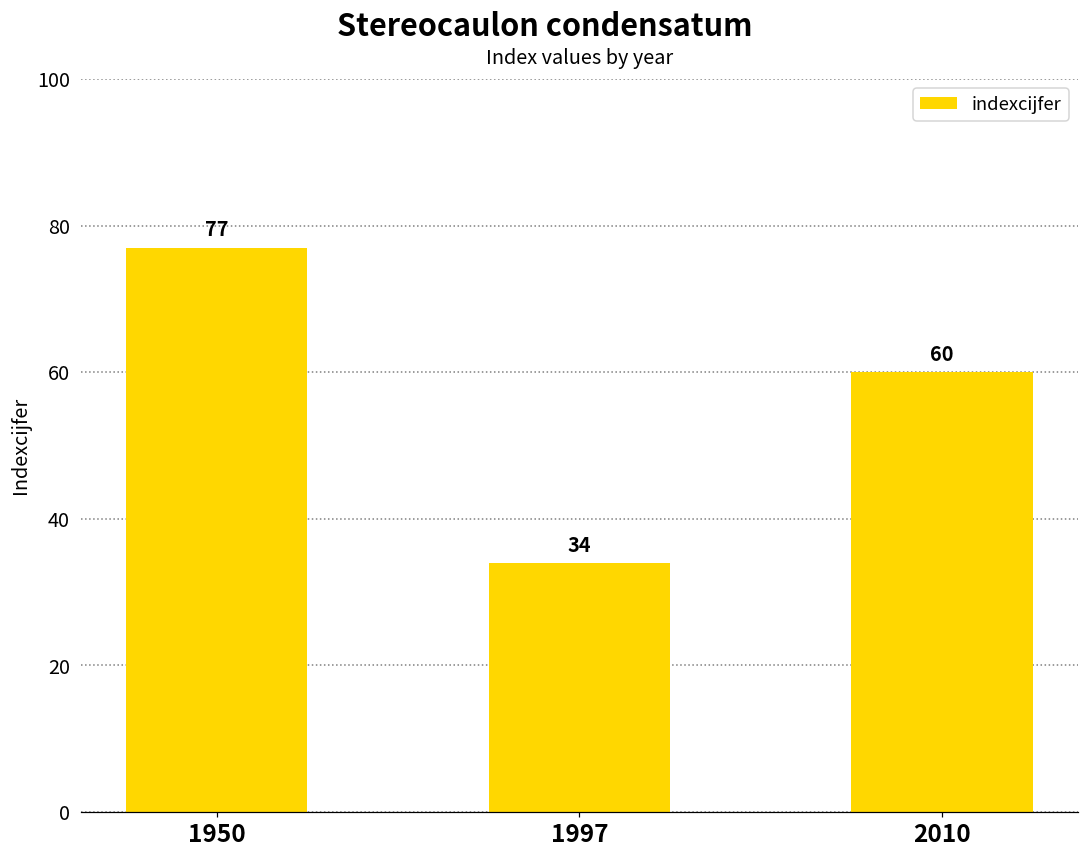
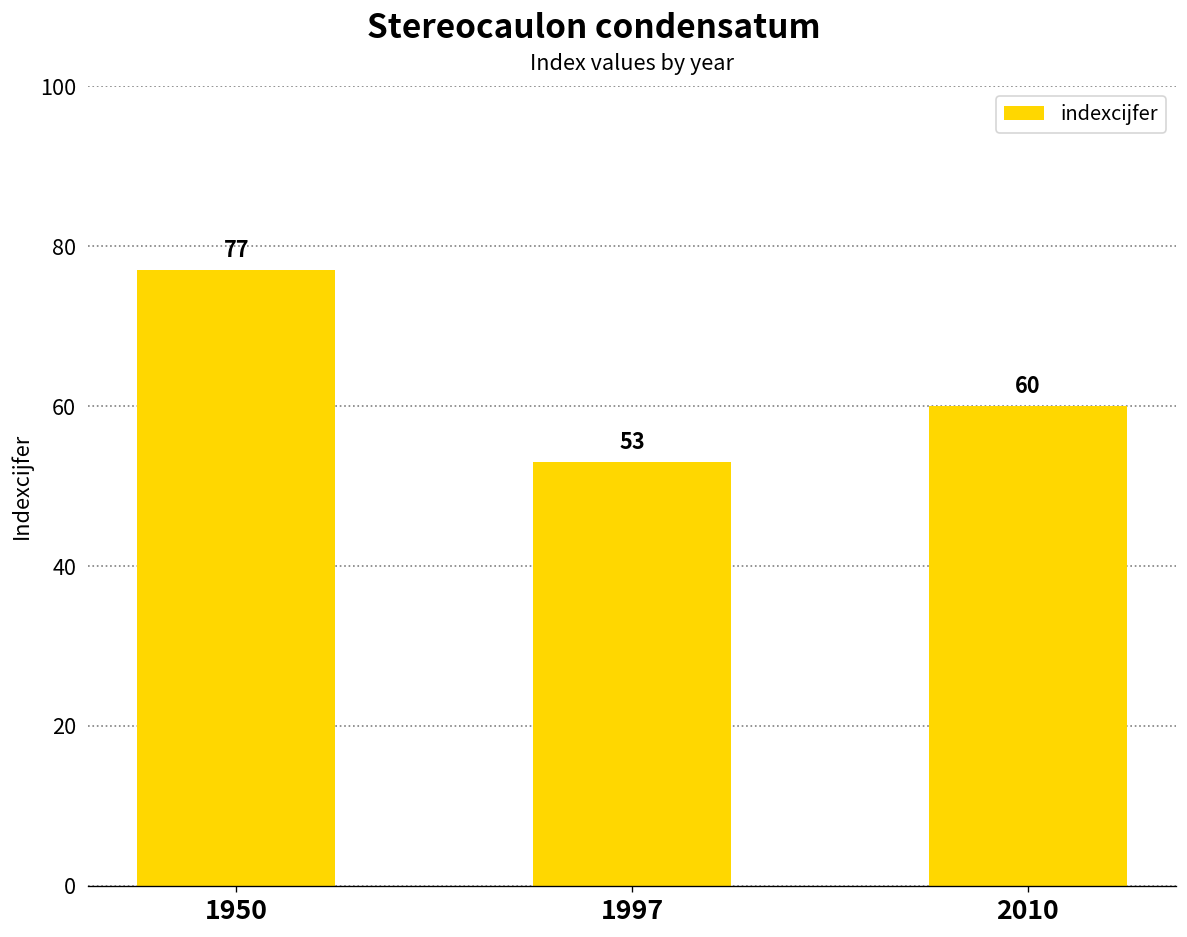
  {
    "1950": 77,
-   "1997": 34,
+   "1997": 53,
    "2010": 60
  }
